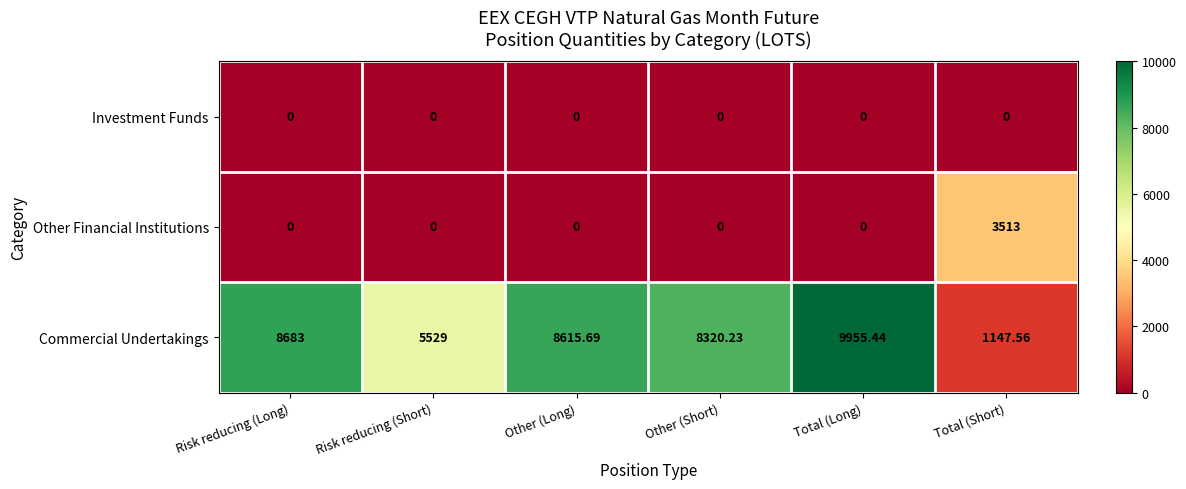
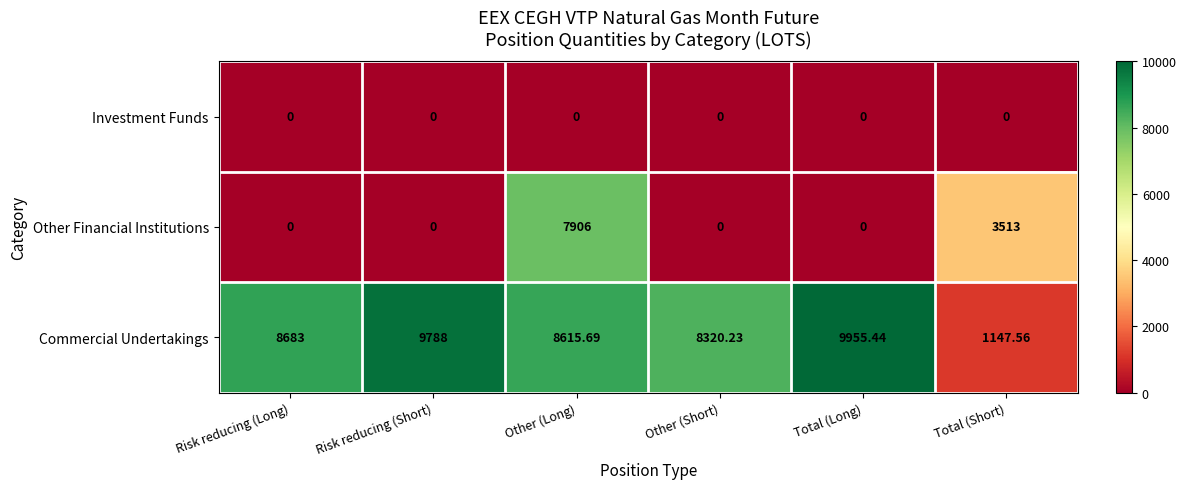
  {
    "Investment Funds": {
      "Risk reducing (Long)": 0,
      "Risk reducing (Short)": 0,
      "Other (Long)": 0,
      "Other (Short)": 0,
      "Total (Long)": 0,
      "Total (Short)": 0
    },
    "Other Financial Institutions": {
      "Risk reducing (Long)": 0,
      "Risk reducing (Short)": 0,
-     "Other (Long)": 0,
+     "Other (Long)": 7906,
      "Other (Short)": 0,
      "Total (Long)": 0,
      "Total (Short)": 3513
    },
    "Commercial Undertakings": {
      "Risk reducing (Long)": 8683,
-     "Risk reducing (Short)": 5529,
+     "Risk reducing (Short)": 9788,
      "Other (Long)": 8615.69,
      "Other (Short)": 8320.23,
      "Total (Long)": 9955.44,
      "Total (Short)": 1147.56
    }
  }
